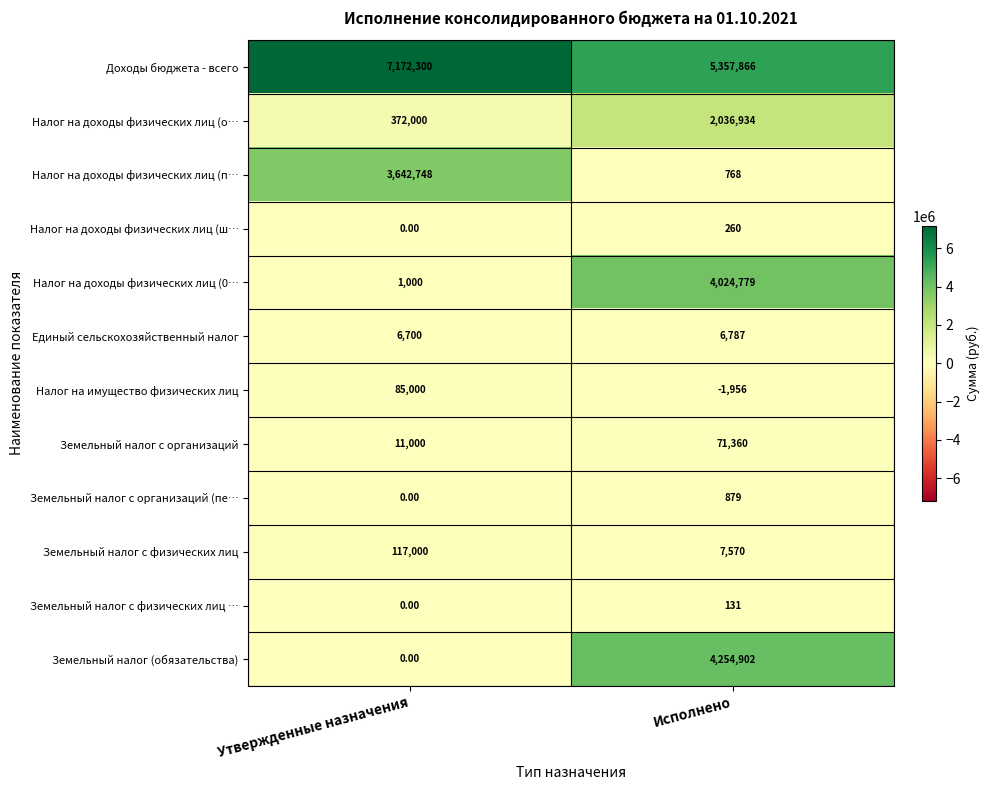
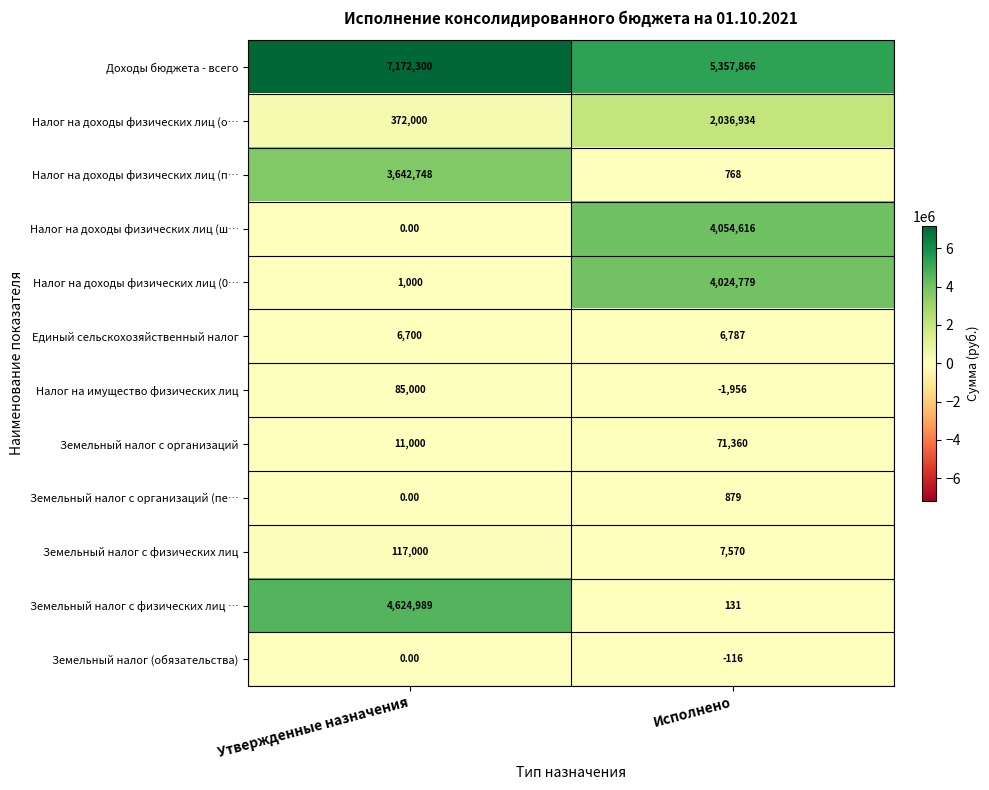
  {
    "Доходы бюджета - всего": {
      "Утвержденные назначения": "7,172,300",
      "Исполнено": "5,357,866"
    },
    "Налог на доходы физических лиц (о…": {
      "Утвержденные назначения": "372,000",
      "Исполнено": "2,036,934"
    },
    "Налог на доходы физических лиц (п…": {
      "Утвержденные назначения": "3,642,748",
      "Исполнено": "768"
    },
    "Налог на доходы физических лиц (ш…": {
      "Утвержденные назначения": "0.00",
-     "Исполнено": "260"
+     "Исполнено": "4,054,616"
    },
    "Налог на доходы физических лиц (0…": {
      "Утвержденные назначения": "1,000",
      "Исполнено": "4,024,779"
    },
    "Единый сельскохозяйственный налог": {
      "Утвержденные назначения": "6,700",
      "Исполнено": "6,787"
    },
    "Налог на имущество физических лиц": {
      "Утвержденные назначения": "85,000",
      "Исполнено": "-1,956"
    },
    "Земельный налог с организаций": {
      "Утвержденные назначения": "11,000",
      "Исполнено": "71,360"
    },
    "Земельный налог с организаций (пе…": {
      "Утвержденные назначения": "0.00",
      "Исполнено": "879"
    },
    "Земельный налог с физических лиц": {
      "Утвержденные назначения": "117,000",
      "Исполнено": "7,570"
    },
    "Земельный налог с физических лиц …": {
-     "Утвержденные назначения": "0.00",
+     "Утвержденные назначения": "4,624,989",
      "Исполнено": "131"
    },
    "Земельный налог (обязательства)": {
      "Утвержденные назначения": "0.00",
-     "Исполнено": "4,254,902"
+     "Исполнено": "-116"
    }
  }
